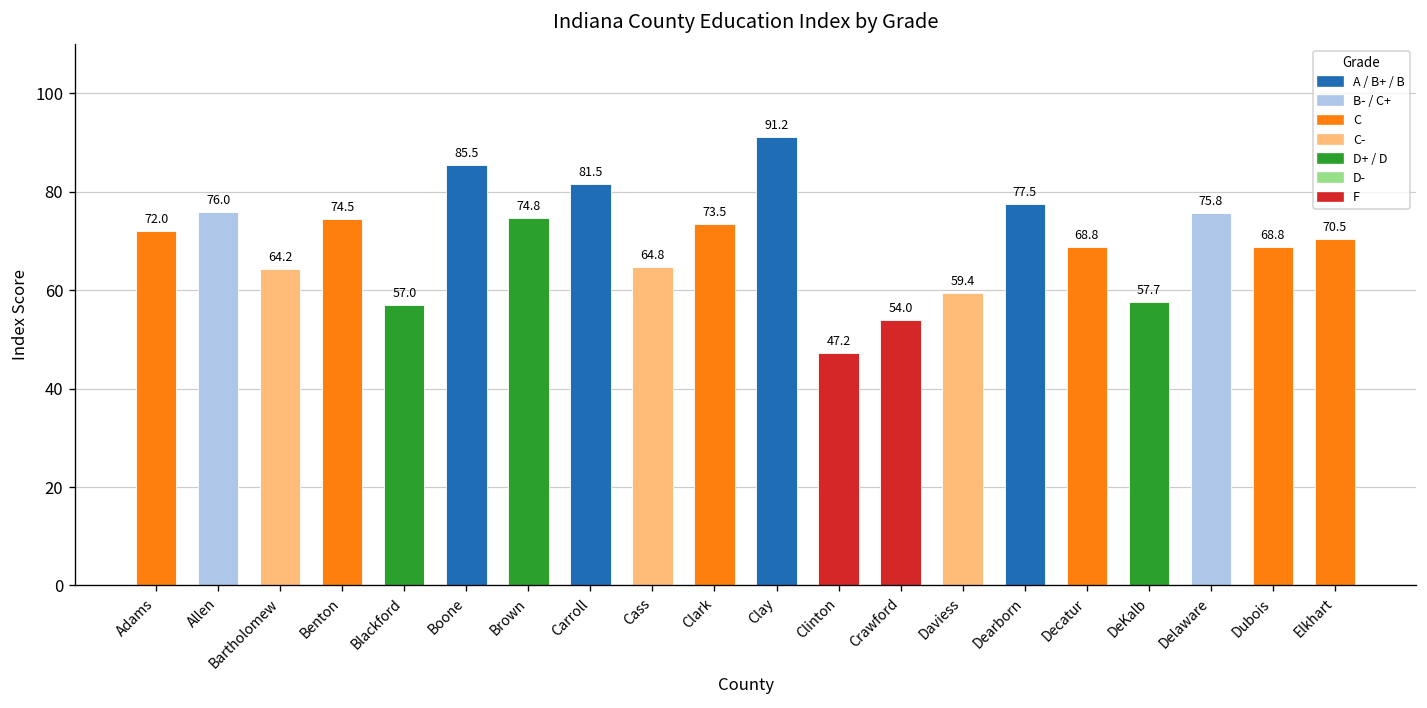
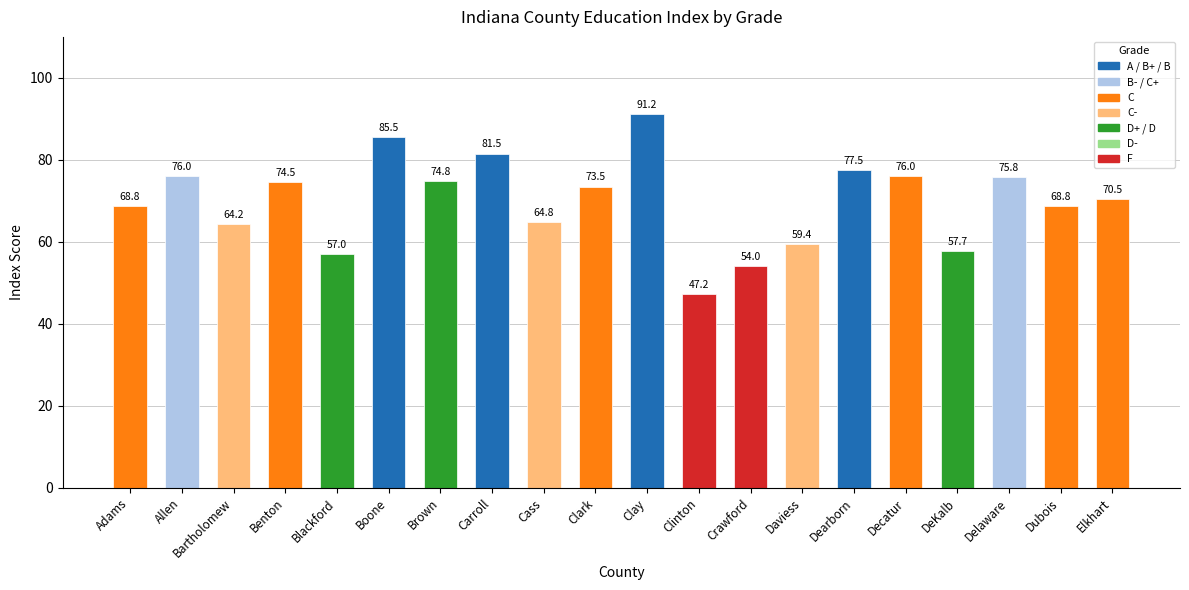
  {
-   "Adams": 72.0,
+   "Adams": 68.8,
    "Allen": 76.0,
    "Bartholomew": 64.2,
    "Benton": 74.5,
    "Blackford": 57.0,
    "Boone": 85.5,
    "Brown": 74.8,
    "Carroll": 81.5,
    "Cass": 64.8,
    "Clark": 73.5,
    "Clay": 91.2,
    "Clinton": 47.2,
    "Crawford": 54.0,
    "Daviess": 59.4,
    "Dearborn": 77.5,
-   "Decatur": 68.8,
+   "Decatur": 76.0,
    "DeKalb": 57.7,
    "Delaware": 75.8,
    "Dubois": 68.8,
    "Elkhart": 70.5
  }
